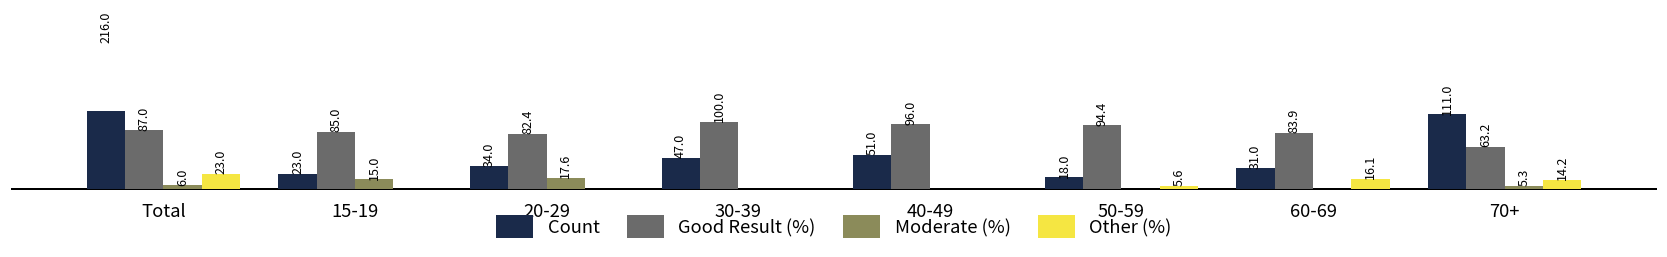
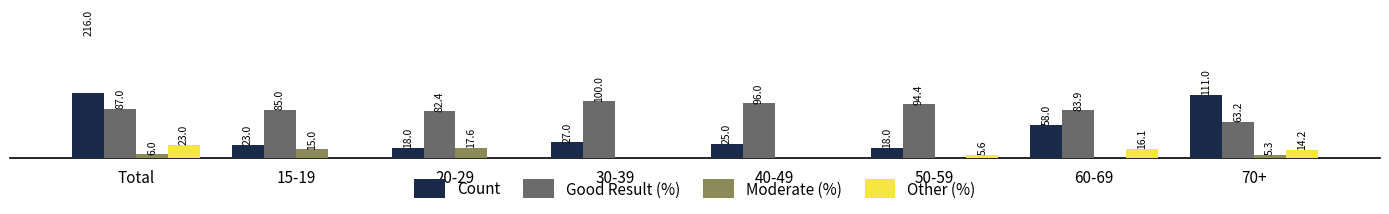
  {
    "Count": {
      "15-19": 23.0,
-     "20-29": 34.0,
-     "30-39": 47.0,
-     "40-49": 51.0,
+     "20-29": 18.0,
+     "30-39": 27.0,
+     "40-49": 25.0,
      "50-59": 18.0,
-     "60-69": 31.0,
+     "60-69": 58.0,
      "70+": 111.0
    },
    "Other (%)": {
      "Total": 23.0,
      "50-59": 5.6,
      "60-69": 16.1,
      "70+": 14.2
    }
  }
